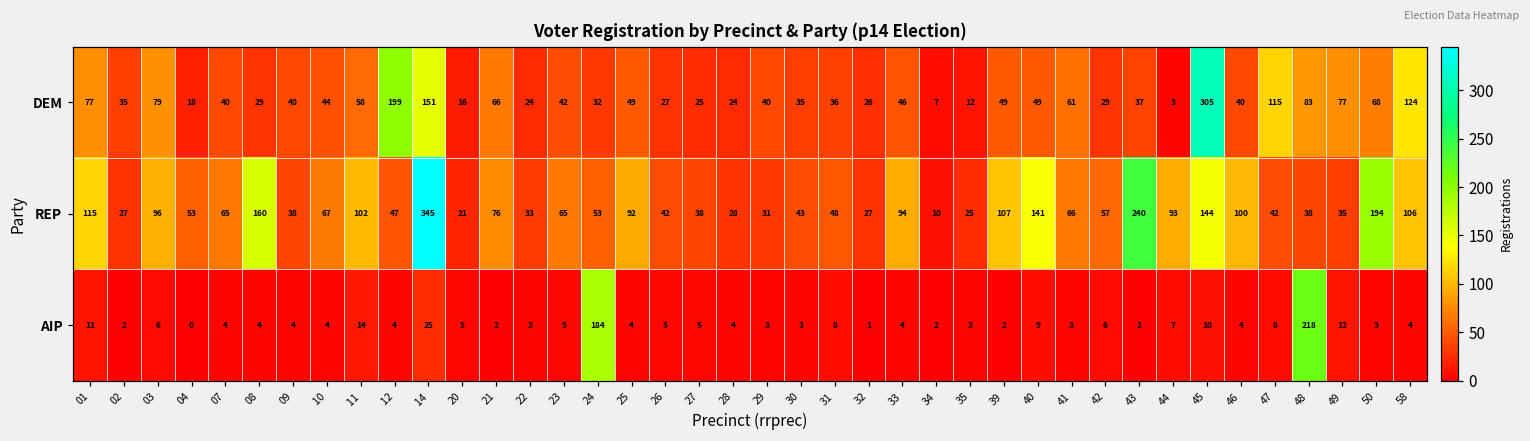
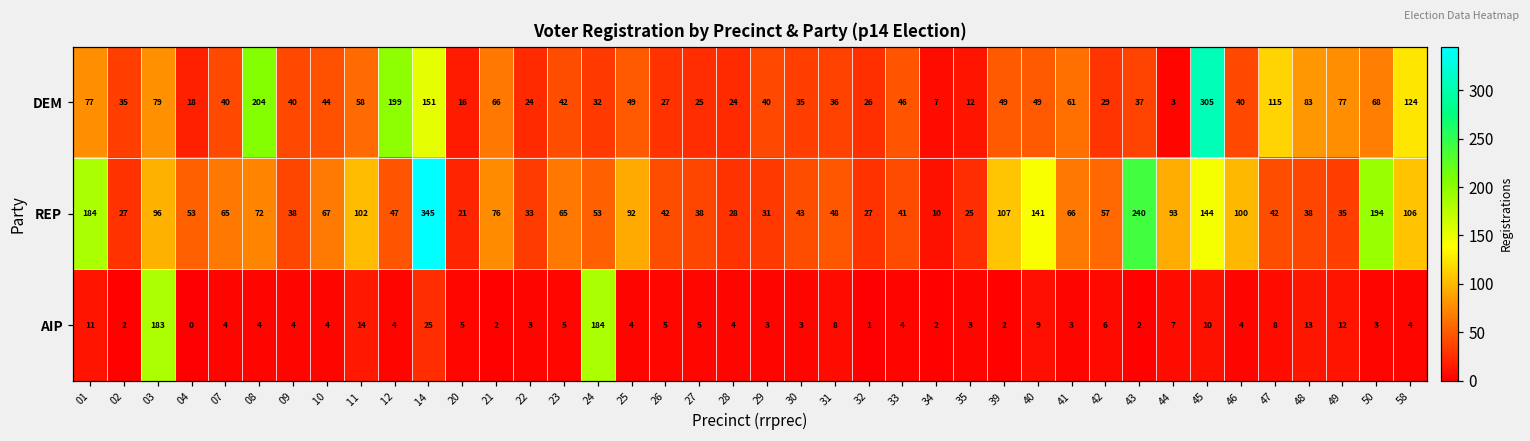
  {
    "DEM": {
      "01": 77,
      "02": 35,
      "03": 79,
      "04": 18,
      "07": 40,
-     "08": 29,
+     "08": 204,
      "09": 40,
      "10": 44,
      "11": 58,
      "12": 199,
      "14": 151,
      "20": 16,
      "21": 66,
      "22": 24,
      "23": 42,
      "24": 32,
      "25": 49,
      "26": 27,
      "27": 25,
      "28": 24,
      "29": 40,
      "30": 35,
      "31": 36,
      "32": 26,
      "33": 46,
      "34": 7,
      "35": 12,
      "39": 49,
      "40": 49,
      "41": 61,
      "42": 29,
      "43": 37,
      "44": 3,
      "45": 305,
      "46": 40,
      "47": 115,
      "48": 83,
      "49": 77,
      "50": 68,
      "58": 124
    },
    "REP": {
-     "01": 115,
+     "01": 184,
      "02": 27,
      "03": 96,
      "04": 53,
      "07": 65,
-     "08": 160,
+     "08": 72,
      "09": 38,
      "10": 67,
      "11": 102,
      "12": 47,
      "14": 345,
      "20": 21,
      "21": 76,
      "22": 33,
      "23": 65,
      "24": 53,
      "25": 92,
      "26": 42,
      "27": 38,
      "28": 28,
      "29": 31,
      "30": 43,
      "31": 48,
      "32": 27,
-     "33": 94,
+     "33": 41,
      "34": 10,
      "35": 25,
      "39": 107,
      "40": 141,
      "41": 66,
      "42": 57,
      "43": 240,
      "44": 93,
      "45": 144,
      "46": 100,
      "47": 42,
      "48": 38,
      "49": 35,
      "50": 194,
      "58": 106
    },
    "AIP": {
      "01": 11,
      "02": 2,
-     "03": 6,
+     "03": 183,
      "04": 0,
      "07": 4,
      "08": 4,
      "09": 4,
      "10": 4,
      "11": 14,
      "12": 4,
      "14": 25,
      "20": 5,
      "21": 2,
      "22": 3,
      "23": 5,
      "24": 184,
      "25": 4,
      "26": 5,
      "27": 5,
      "28": 4,
      "29": 3,
      "30": 3,
      "31": 8,
      "32": 1,
      "33": 4,
      "34": 2,
      "35": 3,
      "39": 2,
      "40": 9,
      "41": 3,
      "42": 6,
      "43": 2,
      "44": 7,
      "45": 10,
      "46": 4,
      "47": 8,
-     "48": 218,
+     "48": 13,
      "49": 12,
      "50": 3,
      "58": 4
    }
  }
